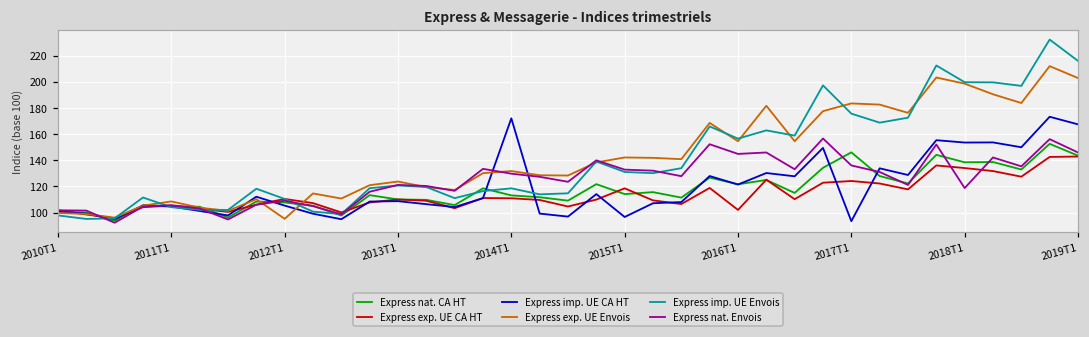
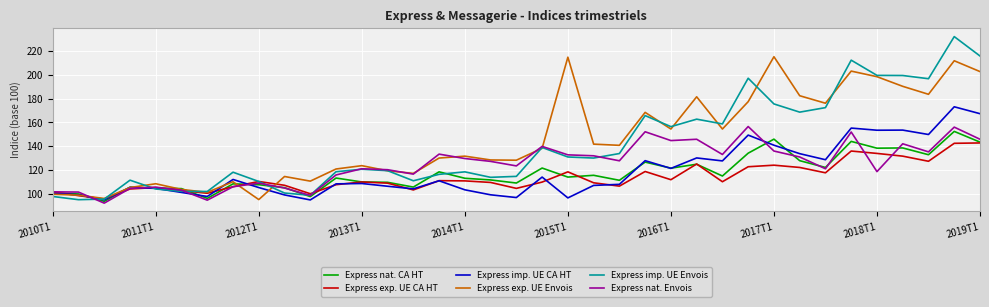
  {
    "Express nat. CA HT": {
      "2014T1": 113,
      "2015T1": 114,
      "2017T1": 146,
      "2018T1": 138
    },
    "Express exp. UE CA HT": {
      "2014T1": 111,
      "2015T1": 119,
-     "2016T1": 102,
+     "2016T1": 112,
      "2017T1": 124,
      "2018T1": 134
    },
    "Express imp. UE CA HT": {
      "2012T1": 105,
-     "2014T1": 172,
+     "2014T1": 103,
      "2015T1": 97,
-     "2017T1": 93,
+     "2017T1": 141,
      "2018T1": 154,
      "2019T1": 167
    },
    "Express exp. UE Envois": {
      "2011T1": 109,
      "2012T1": 95,
      "2013T1": 124,
-     "2015T1": 142,
-     "2017T1": 183,
+     "2015T1": 215,
+     "2017T1": 215,
      "2019T1": 203
    },
    "Express imp. UE Envois": {
      "2014T1": 119,
      "2017T1": 176,
      "2019T1": 216
    },
    "Express nat. Envois": {
      "2016T1": 145,
      "2017T1": 136,
      "2018T1": 119,
      "2019T1": 146
    }
  }
